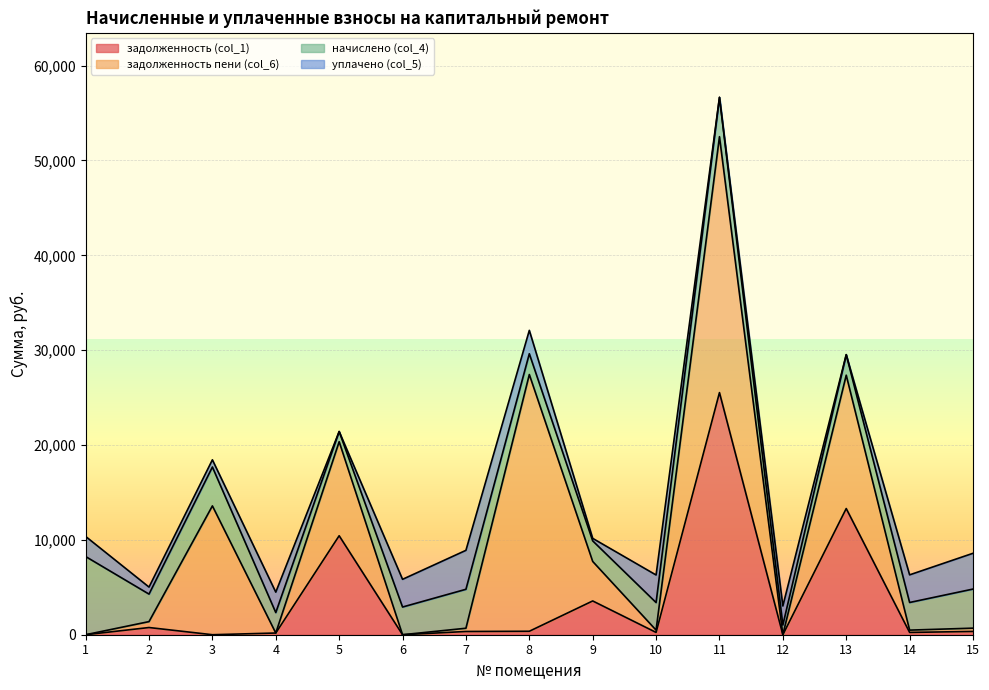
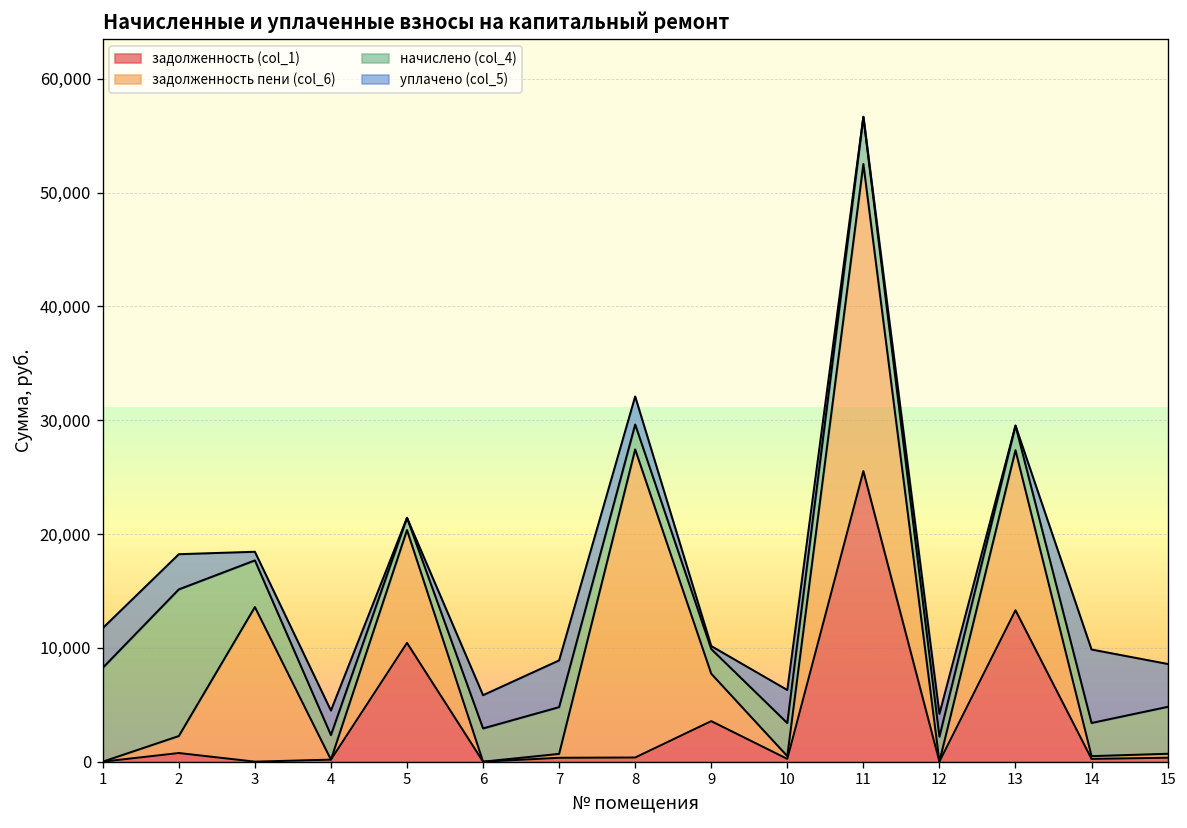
  {
    "задолженность (col_1)": {
      "2": "1,000",
      "3": "0",
      "5": "10,000",
      "7": "0",
      "8": "0",
      "9": "4,000",
      "11": "26,000",
      "13": "13,000",
      "15": "0"
    },
    "задолженность пени (col_6)": {
-     "2": "600",
+     "2": "1,500",
      "3": "14,000",
      "5": "10,000",
      "7": "0",
      "8": "27,000",
      "9": "4,000",
      "11": "27,000",
      "13": "14,000",
      "15": "0"
    },
    "начислено (col_4)": {
      "1": "8,000",
-     "2": "3,000",
+     "2": "13,000",
      "3": "4,000",
      "4": "2,000",
      "6": "3,000",
      "7": "4,000",
      "8": "2,000",
      "10": "3,000",
-     "12": "1,000",
+     "12": "2,000",
      "14": "3,000",
      "15": "4,000"
    },
    "уплачено (col_5)": {
-     "1": "2,000",
-     "2": "1,000",
+     "1": "3,000",
+     "2": "3,000",
      "3": "1,000",
      "4": "2,000",
      "6": "3,000",
      "7": "4,000",
      "8": "2,000",
      "10": "3,000",
      "12": "2,000",
-     "14": "3,000",
+     "14": "6,000",
      "15": "4,000"
    }
  }
